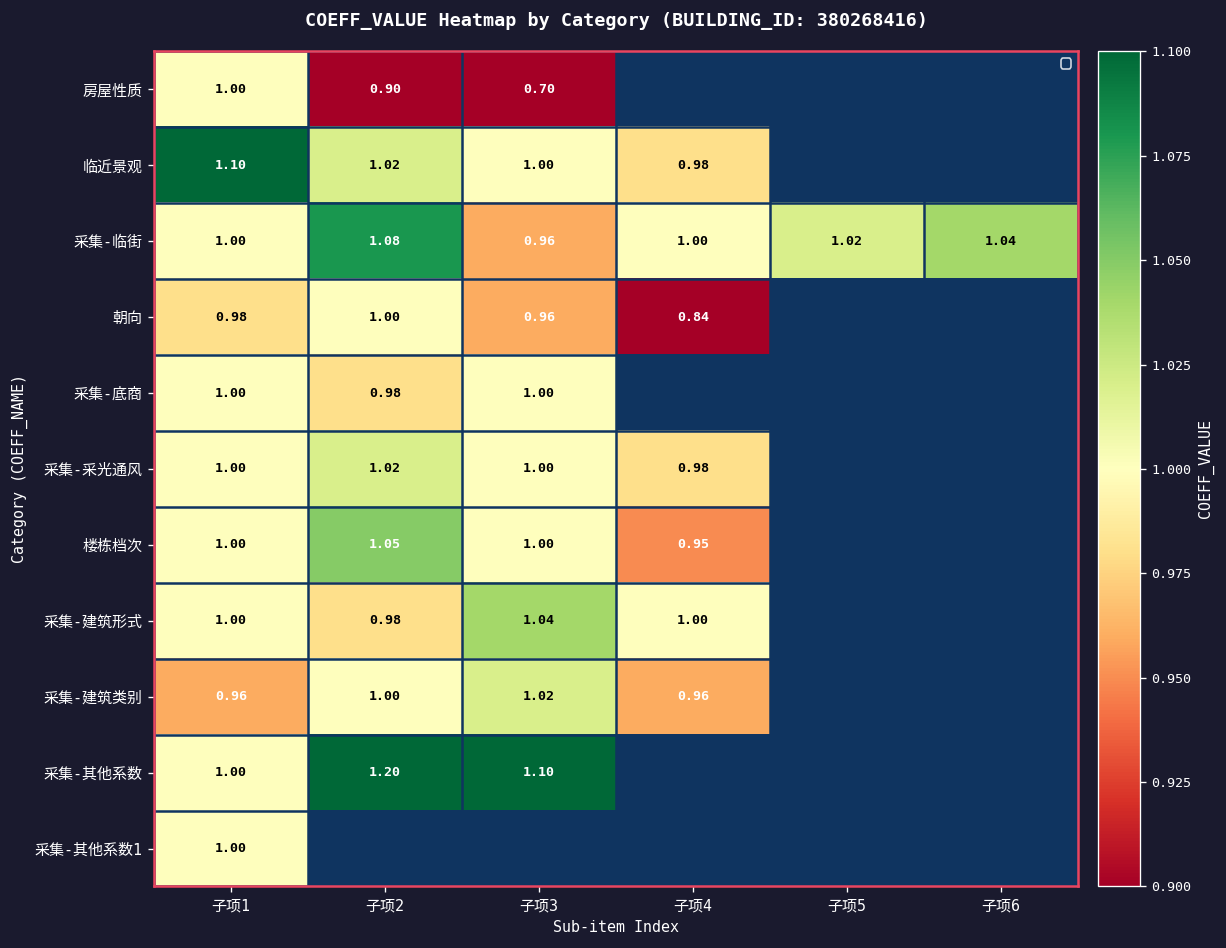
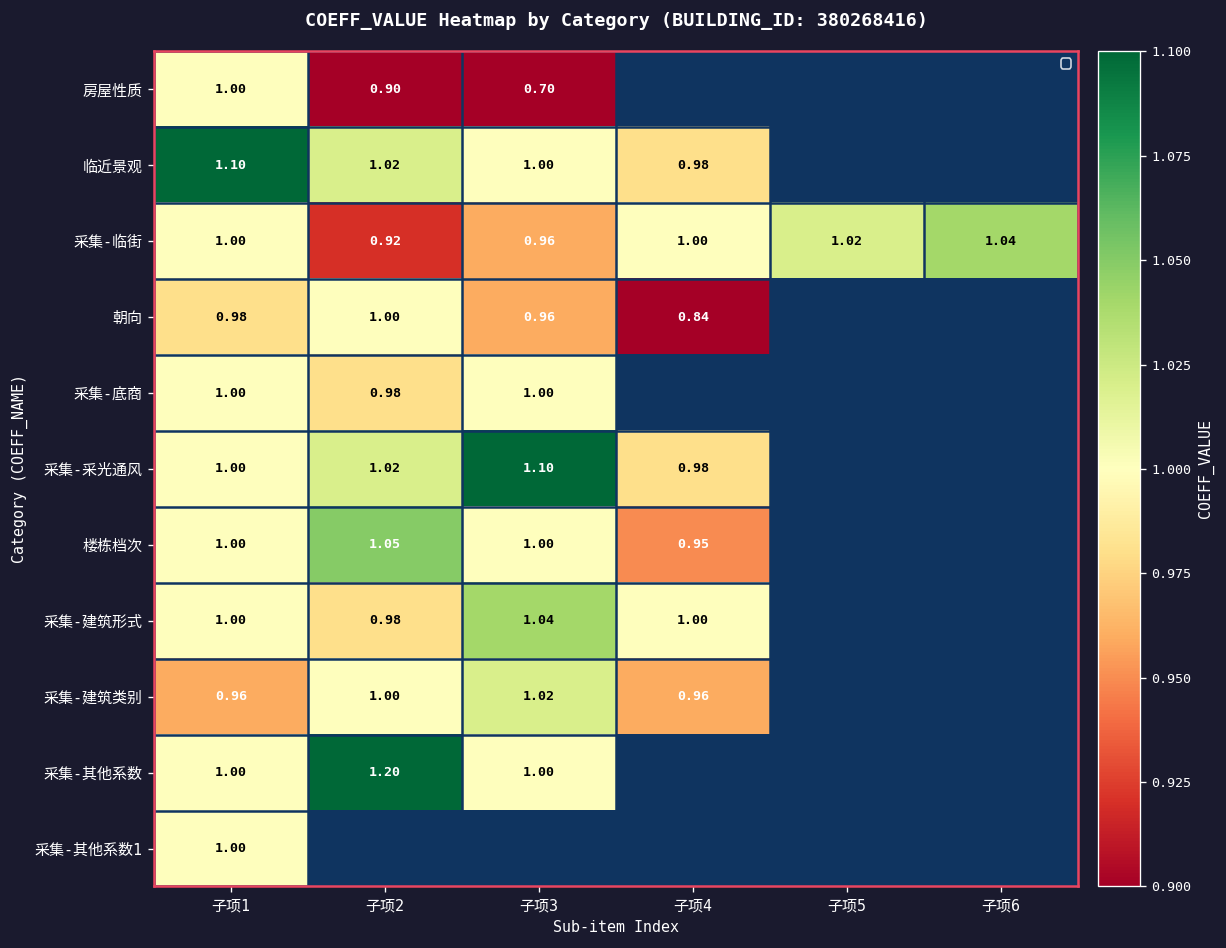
  {
    "房屋性质": {
      "子项1": 1.00,
      "子项2": 0.90,
      "子项3": 0.70
    },
    "临近景观": {
      "子项1": 1.10,
      "子项2": 1.02,
      "子项3": 1.00,
      "子项4": 0.98
    },
    "采集-临街": {
      "子项1": 1.00,
-     "子项2": 1.08,
+     "子项2": 0.92,
      "子项3": 0.96,
      "子项4": 1.00,
      "子项5": 1.02,
      "子项6": 1.04
    },
    "朝向": {
      "子项1": 0.98,
      "子项2": 1.00,
      "子项3": 0.96,
      "子项4": 0.84
    },
    "采集-底商": {
      "子项1": 1.00,
      "子项2": 0.98,
      "子项3": 1.00
    },
    "采集-采光通风": {
      "子项1": 1.00,
      "子项2": 1.02,
-     "子项3": 1.00,
+     "子项3": 1.10,
      "子项4": 0.98
    },
    "楼栋档次": {
      "子项1": 1.00,
      "子项2": 1.05,
      "子项3": 1.00,
      "子项4": 0.95
    },
    "采集-建筑形式": {
      "子项1": 1.00,
      "子项2": 0.98,
      "子项3": 1.04,
      "子项4": 1.00
    },
    "采集-建筑类别": {
      "子项1": 0.96,
      "子项2": 1.00,
      "子项3": 1.02,
      "子项4": 0.96
    },
    "采集-其他系数": {
      "子项1": 1.00,
      "子项2": 1.20,
-     "子项3": 1.10
+     "子项3": 1.00
    },
    "采集-其他系数1": {
      "子项1": 1.00
    }
  }
